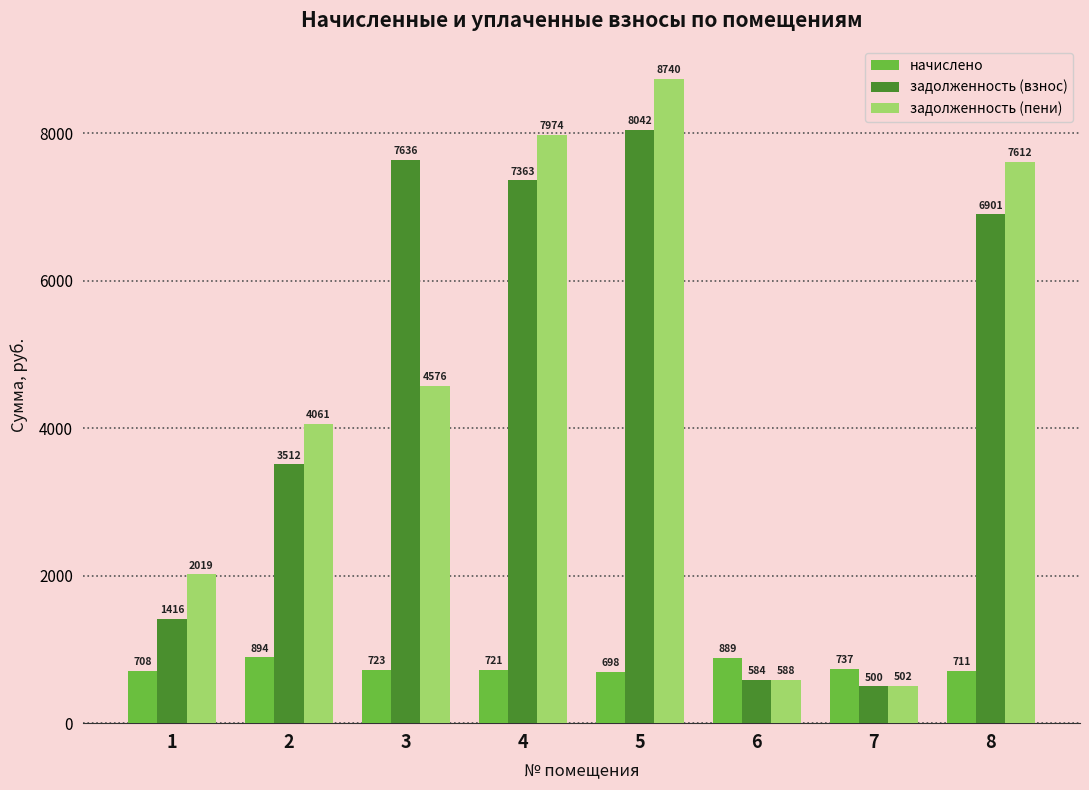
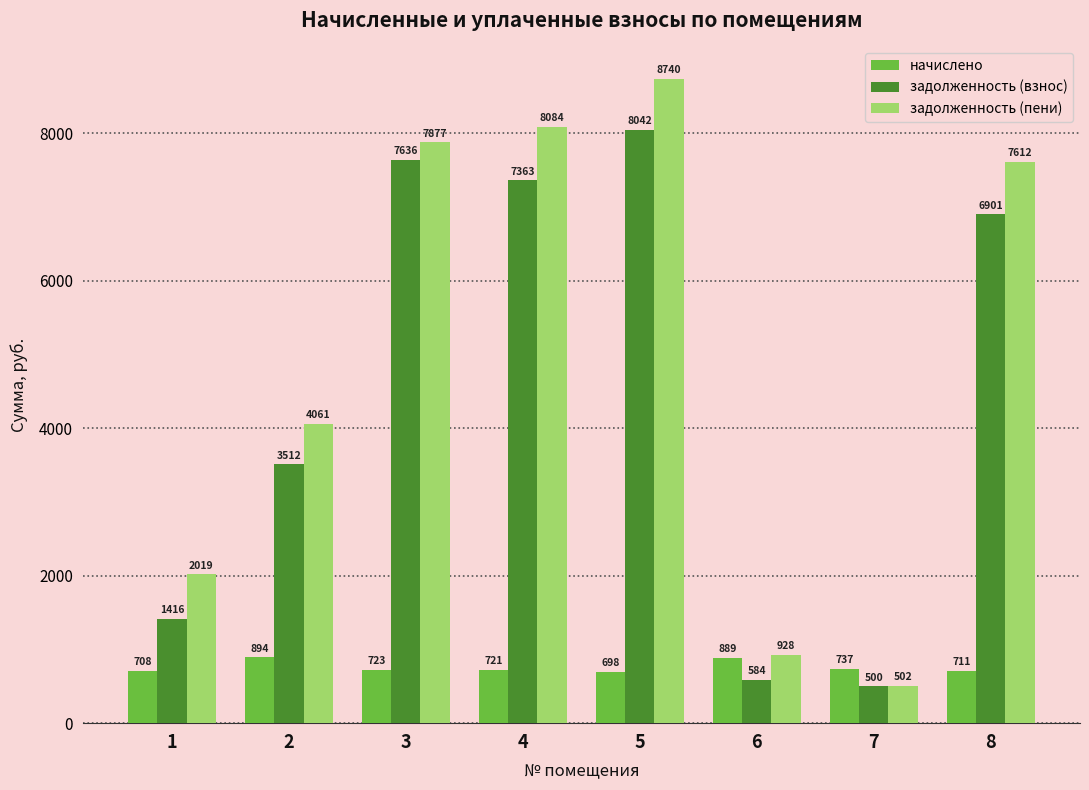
  {
    "задолженность (пени)": {
      "1": 2019,
      "2": 4061,
-     "3": 4576,
-     "4": 7974,
+     "3": 7877,
+     "4": 8084,
      "5": 8740,
-     "6": 588,
+     "6": 928,
      "7": 502,
      "8": 7612
    }
  }
